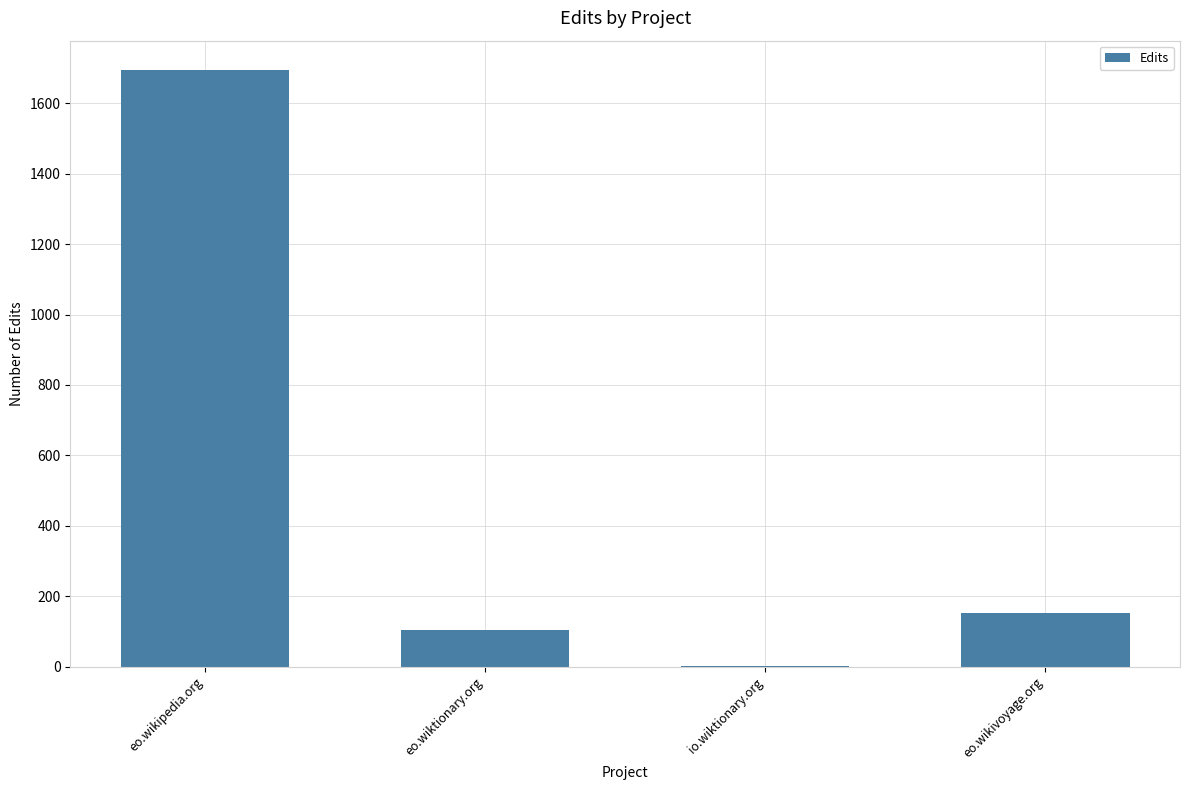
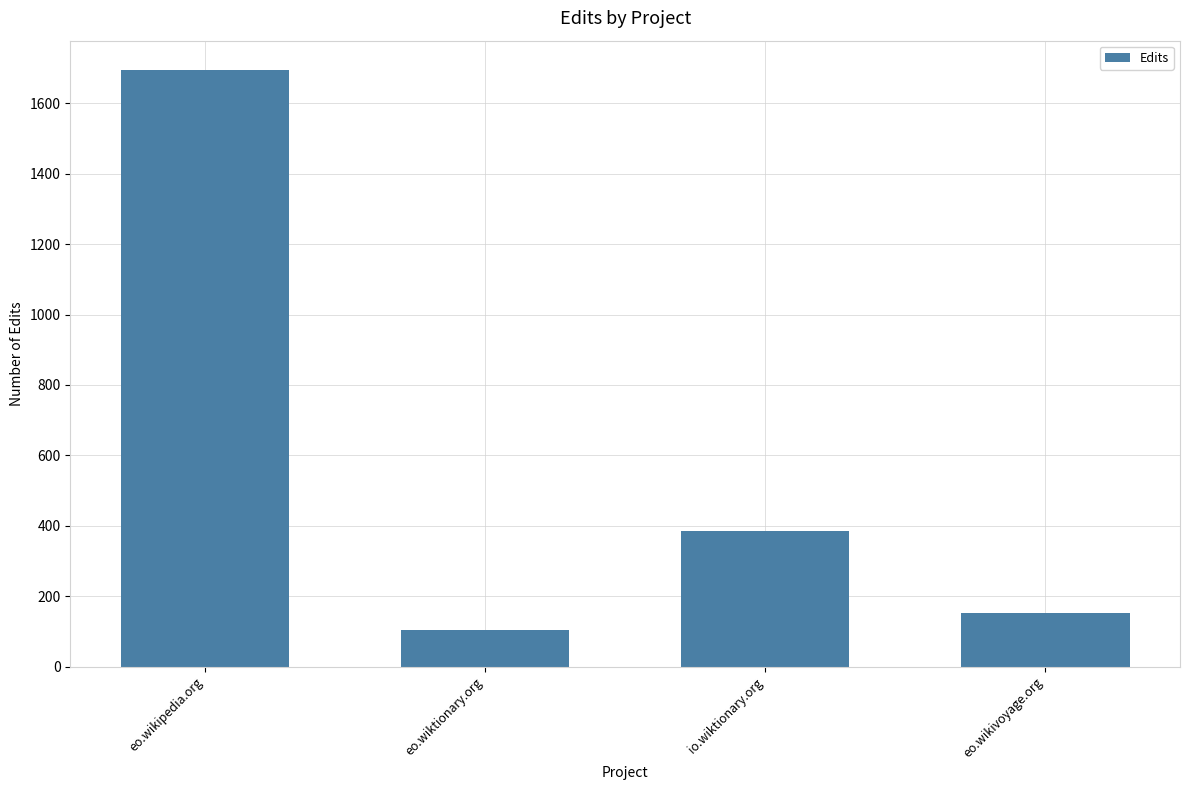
  {
    "eo.wikipedia.org": 1690,
    "eo.wiktionary.org": 100,
-   "io.wiktionary.org": 0,
+   "io.wiktionary.org": 390,
    "eo.wikivoyage.org": 150
  }
